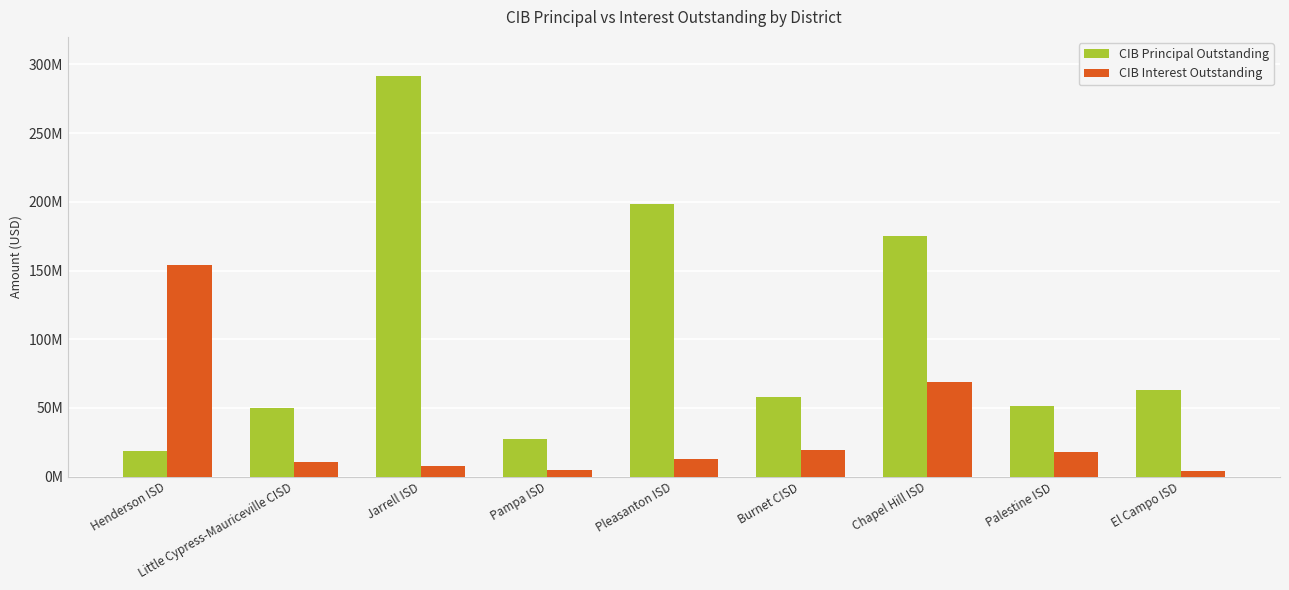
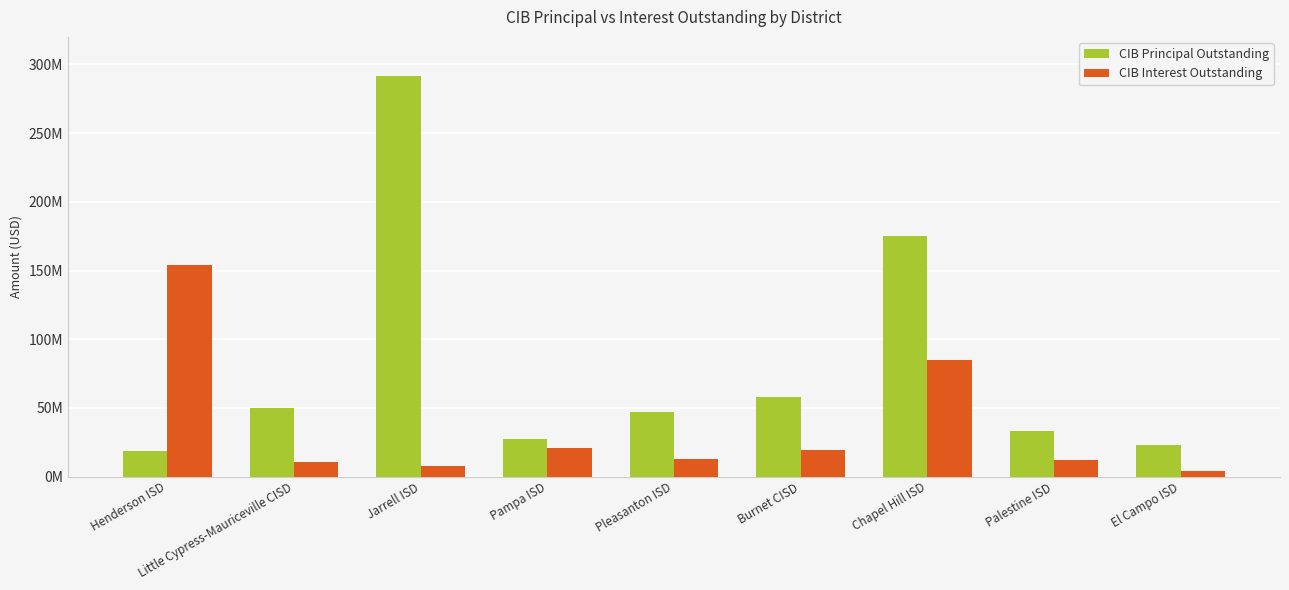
  {
    "CIB Principal Outstanding": {
      "Henderson ISD": 19000000,
      "Little Cypress-Mauriceville CISD": 50000000,
      "Jarrell ISD": 292000000,
      "Pampa ISD": 28000000,
-     "Pleasanton ISD": 199000000,
+     "Pleasanton ISD": 47000000,
      "Burnet CISD": 58000000,
      "Chapel Hill ISD": 175000000,
-     "Palestine ISD": 51000000,
-     "El Campo ISD": 63000000
+     "Palestine ISD": 33000000,
+     "El Campo ISD": 23000000
    },
    "CIB Interest Outstanding": {
      "Henderson ISD": 154000000,
      "Little Cypress-Mauriceville CISD": 11000000,
      "Jarrell ISD": 8000000,
-     "Pampa ISD": 5000000,
+     "Pampa ISD": 21000000,
      "Pleasanton ISD": 13000000,
      "Burnet CISD": 19000000,
-     "Chapel Hill ISD": 69000000,
-     "Palestine ISD": 18000000,
+     "Chapel Hill ISD": 85000000,
+     "Palestine ISD": 12000000,
      "El Campo ISD": 4000000
    }
  }
